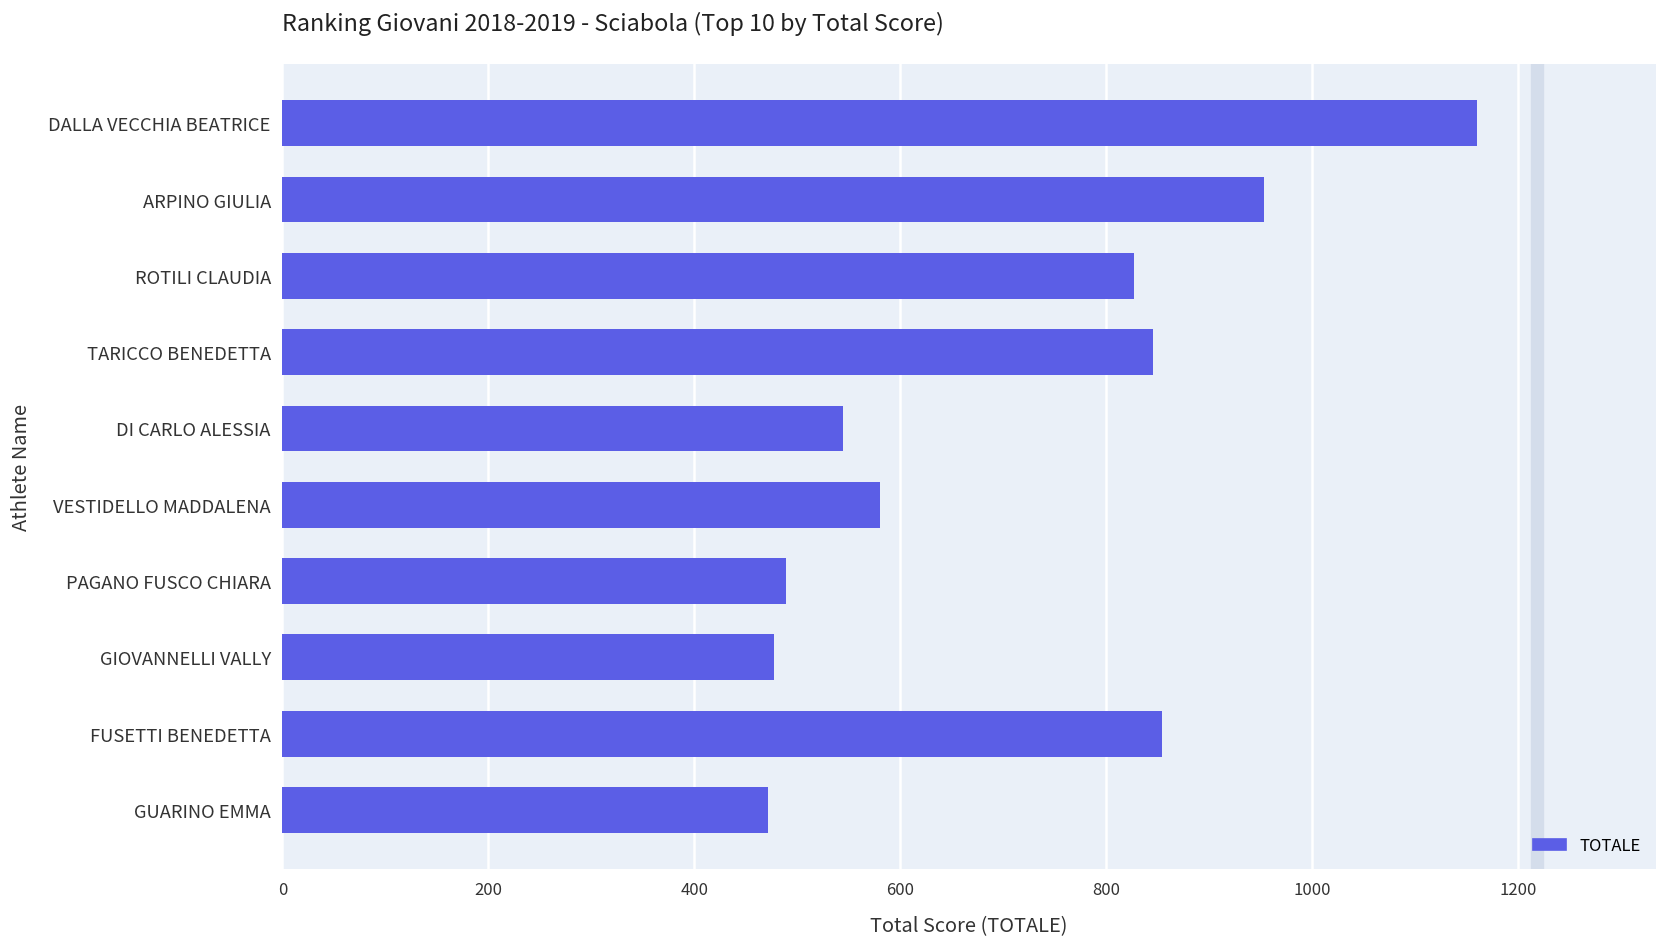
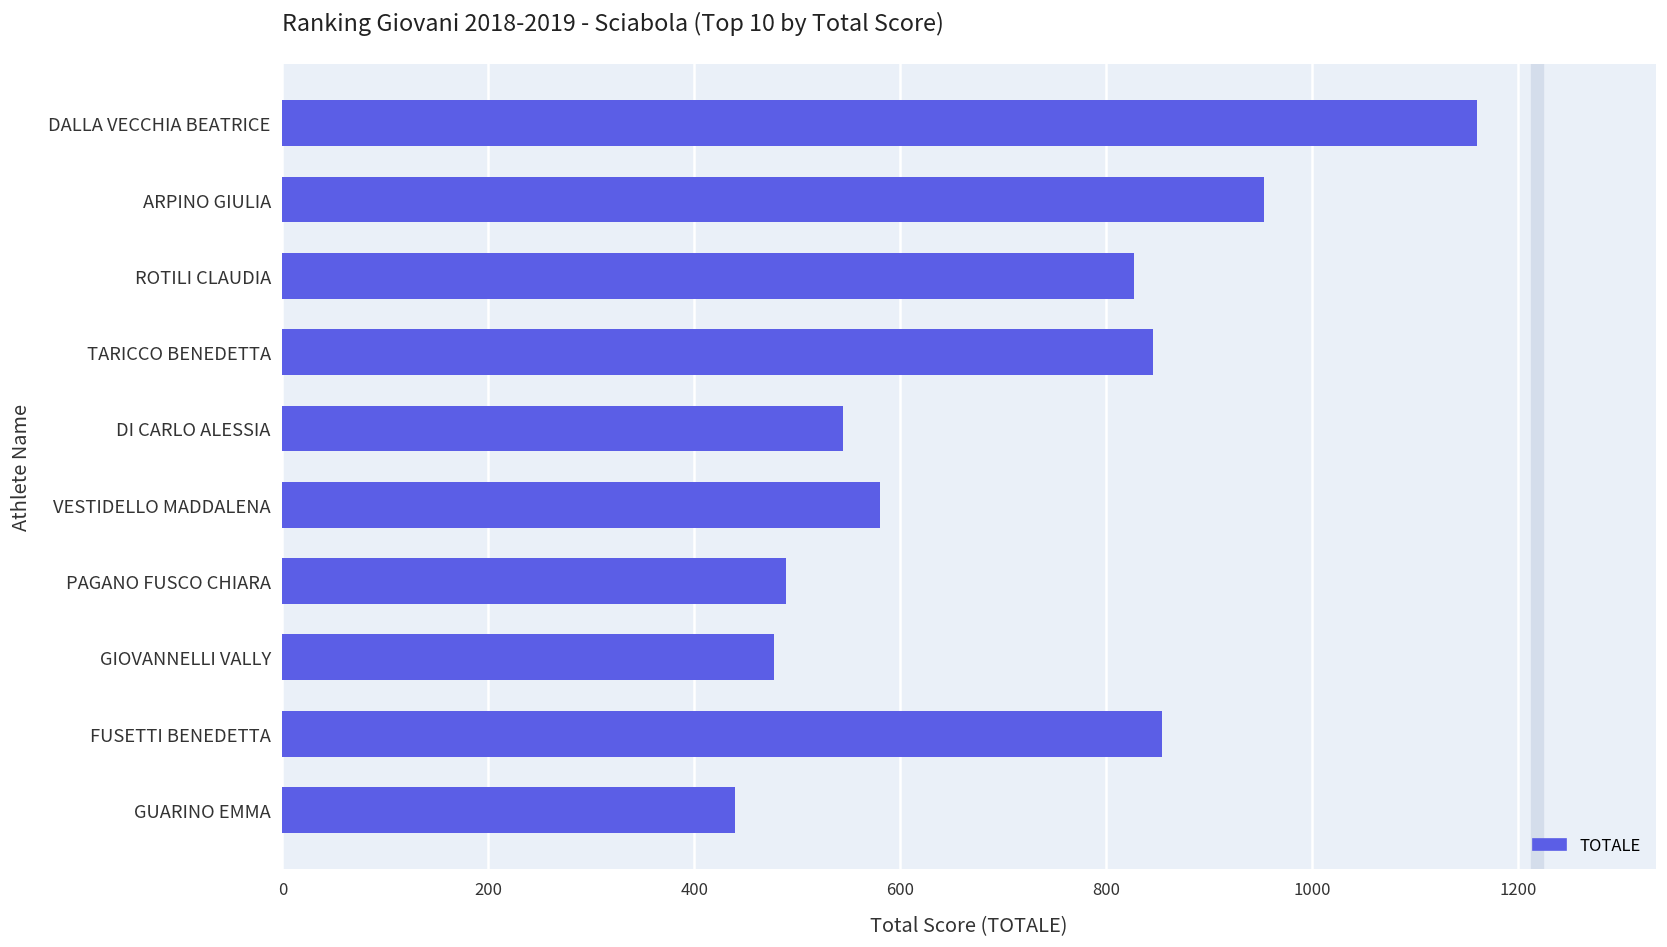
  {
    "DALLA VECCHIA BEATRICE": 1160,
    "ARPINO GIULIA": 950,
    "ROTILI CLAUDIA": 830,
    "TARICCO BENEDETTA": 850,
    "DI CARLO ALESSIA": 540,
    "VESTIDELLO MADDALENA": 580,
    "PAGANO FUSCO CHIARA": 490,
    "GIOVANNELLI VALLY": 480,
    "FUSETTI BENEDETTA": 850,
-   "GUARINO EMMA": 470
+   "GUARINO EMMA": 440
  }
